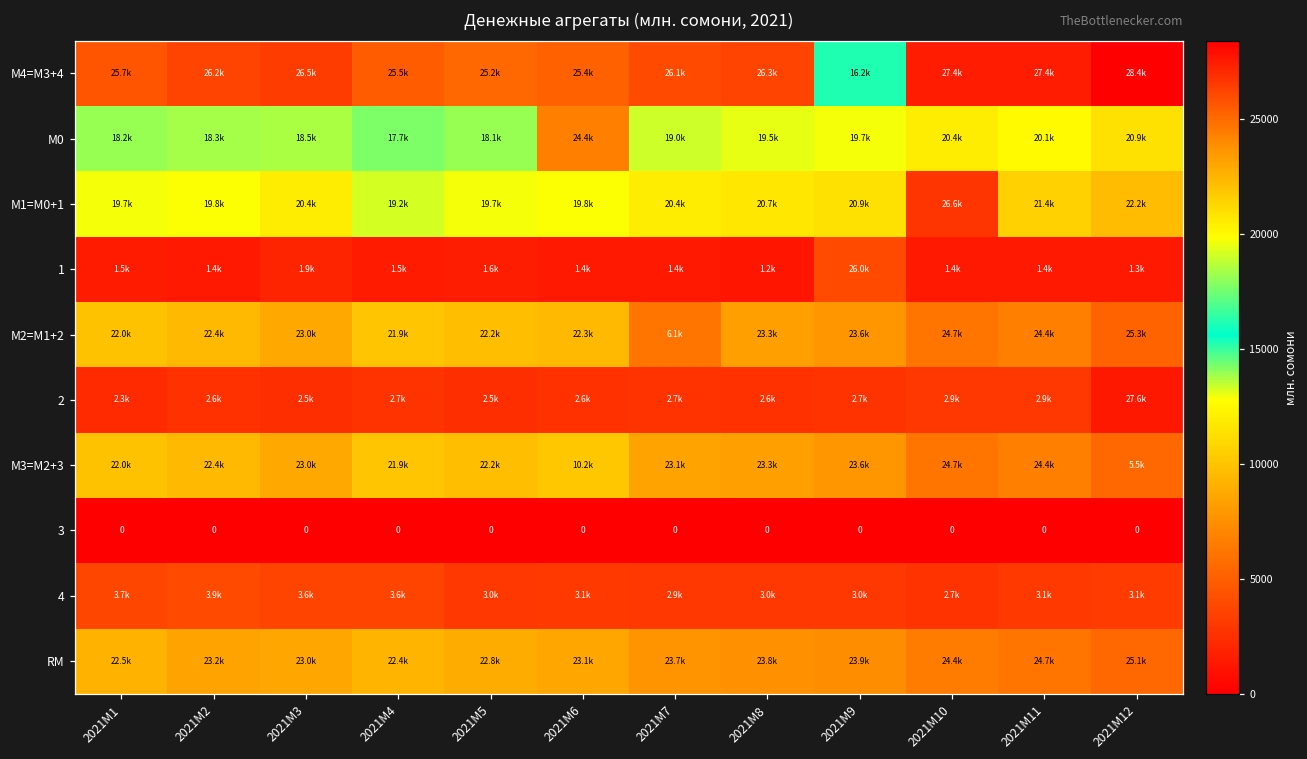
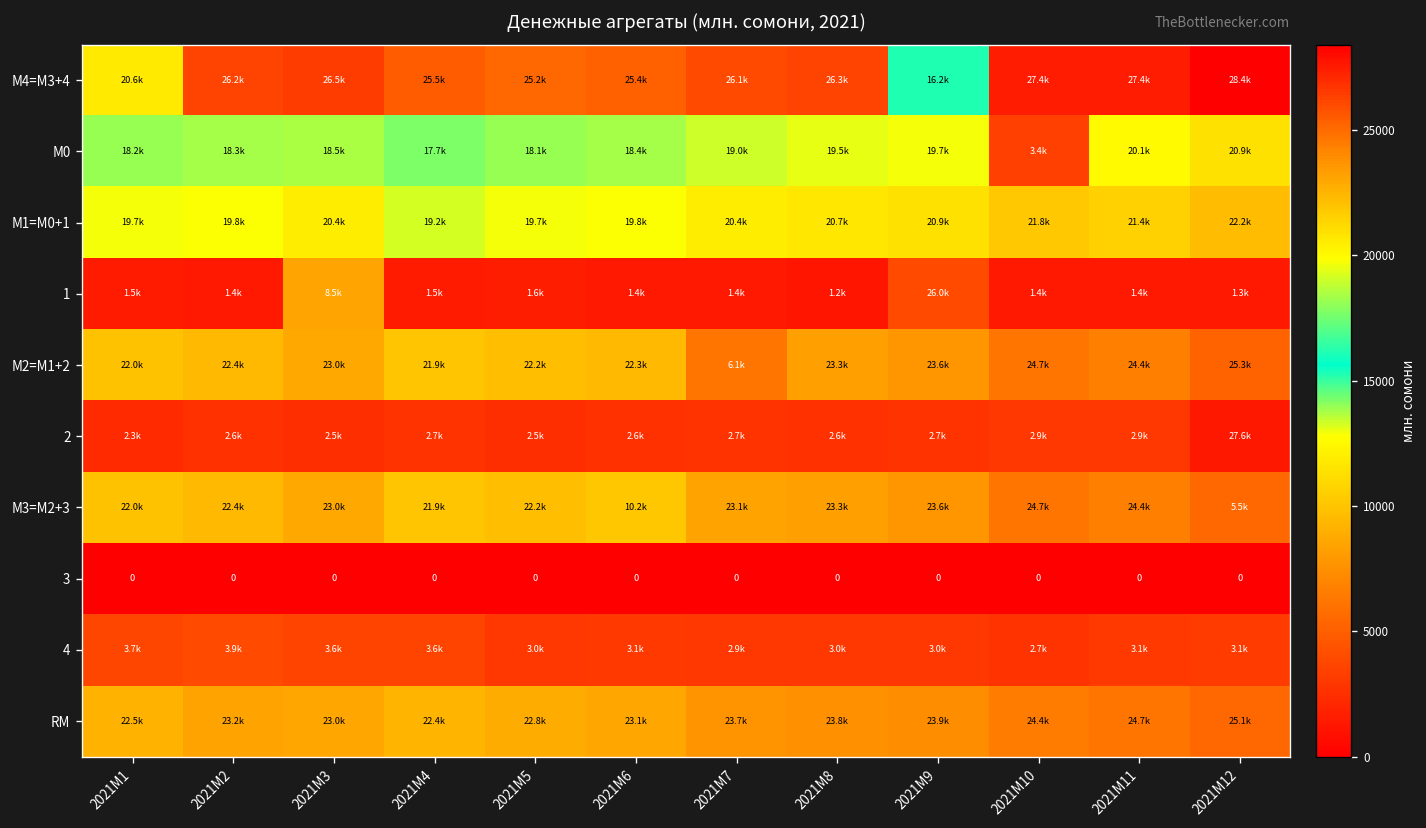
  {
    "М4=M3+4": {
-     "2021M1": "25.7k",
+     "2021M1": "20.6k",
      "2021M2": "26.2k",
      "2021M3": "26.5k",
      "2021M4": "25.5k",
      "2021M5": "25.2k",
      "2021M6": "25.4k",
      "2021M7": "26.1k",
      "2021M8": "26.3k",
      "2021M9": "16.2k",
      "2021M10": "27.4k",
      "2021M11": "27.4k",
      "2021M12": "28.4k"
    },
    "М0": {
      "2021M1": "18.2k",
      "2021M2": "18.3k",
      "2021M3": "18.5k",
      "2021M4": "17.7k",
      "2021M5": "18.1k",
-     "2021M6": "24.4k",
+     "2021M6": "18.4k",
      "2021M7": "19.0k",
      "2021M8": "19.5k",
      "2021M9": "19.7k",
-     "2021M10": "20.4k",
+     "2021M10": "3.4k",
      "2021M11": "20.1k",
      "2021M12": "20.9k"
    },
    "М1=M0+1": {
      "2021M1": "19.7k",
      "2021M2": "19.8k",
      "2021M3": "20.4k",
      "2021M4": "19.2k",
      "2021M5": "19.7k",
      "2021M6": "19.8k",
      "2021M7": "20.4k",
      "2021M8": "20.7k",
      "2021M9": "20.9k",
-     "2021M10": "26.6k",
+     "2021M10": "21.8k",
      "2021M11": "21.4k",
      "2021M12": "22.2k"
    },
    "1": {
      "2021M1": "1.5k",
      "2021M2": "1.4k",
-     "2021M3": "1.9k",
+     "2021M3": "8.5k",
      "2021M4": "1.5k",
      "2021M5": "1.6k",
      "2021M6": "1.4k",
      "2021M7": "1.4k",
      "2021M8": "1.2k",
      "2021M9": "26.0k",
      "2021M10": "1.4k",
      "2021M11": "1.4k",
      "2021M12": "1.3k"
    },
    "М2=M1+2": {
      "2021M1": "22.0k",
      "2021M2": "22.4k",
      "2021M3": "23.0k",
      "2021M4": "21.9k",
      "2021M5": "22.2k",
      "2021M6": "22.3k",
      "2021M7": "6.1k",
      "2021M8": "23.3k",
      "2021M9": "23.6k",
      "2021M10": "24.7k",
      "2021M11": "24.4k",
      "2021M12": "25.3k"
    },
    "2": {
      "2021M1": "2.3k",
      "2021M2": "2.6k",
      "2021M3": "2.5k",
      "2021M4": "2.7k",
      "2021M5": "2.5k",
      "2021M6": "2.6k",
      "2021M7": "2.7k",
      "2021M8": "2.6k",
      "2021M9": "2.7k",
      "2021M10": "2.9k",
      "2021M11": "2.9k",
      "2021M12": "27.6k"
    },
    "М3=M2+3": {
      "2021M1": "22.0k",
      "2021M2": "22.4k",
      "2021M3": "23.0k",
      "2021M4": "21.9k",
      "2021M5": "22.2k",
      "2021M6": "10.2k",
      "2021M7": "23.1k",
      "2021M8": "23.3k",
      "2021M9": "23.6k",
      "2021M10": "24.7k",
      "2021M11": "24.4k",
      "2021M12": "5.5k"
    },
    "3": {
      "2021M1": "0",
      "2021M2": "0",
      "2021M3": "0",
      "2021M4": "0",
      "2021M5": "0",
      "2021M6": "0",
      "2021M7": "0",
      "2021M8": "0",
      "2021M9": "0",
      "2021M10": "0",
      "2021M11": "0",
      "2021M12": "0"
    },
    "4": {
      "2021M1": "3.7k",
      "2021M2": "3.9k",
      "2021M3": "3.6k",
      "2021M4": "3.6k",
      "2021M5": "3.0k",
      "2021M6": "3.1k",
      "2021M7": "2.9k",
      "2021M8": "3.0k",
      "2021M9": "3.0k",
      "2021M10": "2.7k",
      "2021M11": "3.1k",
      "2021M12": "3.1k"
    },
    "RM": {
      "2021M1": "22.5k",
      "2021M2": "23.2k",
      "2021M3": "23.0k",
      "2021M4": "22.4k",
      "2021M5": "22.8k",
      "2021M6": "23.1k",
      "2021M7": "23.7k",
      "2021M8": "23.8k",
      "2021M9": "23.9k",
      "2021M10": "24.4k",
      "2021M11": "24.7k",
      "2021M12": "25.1k"
    }
  }
